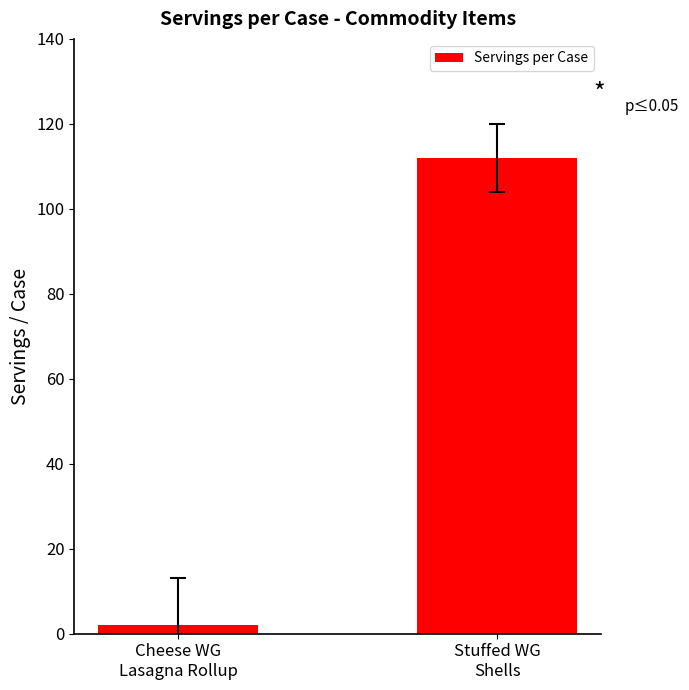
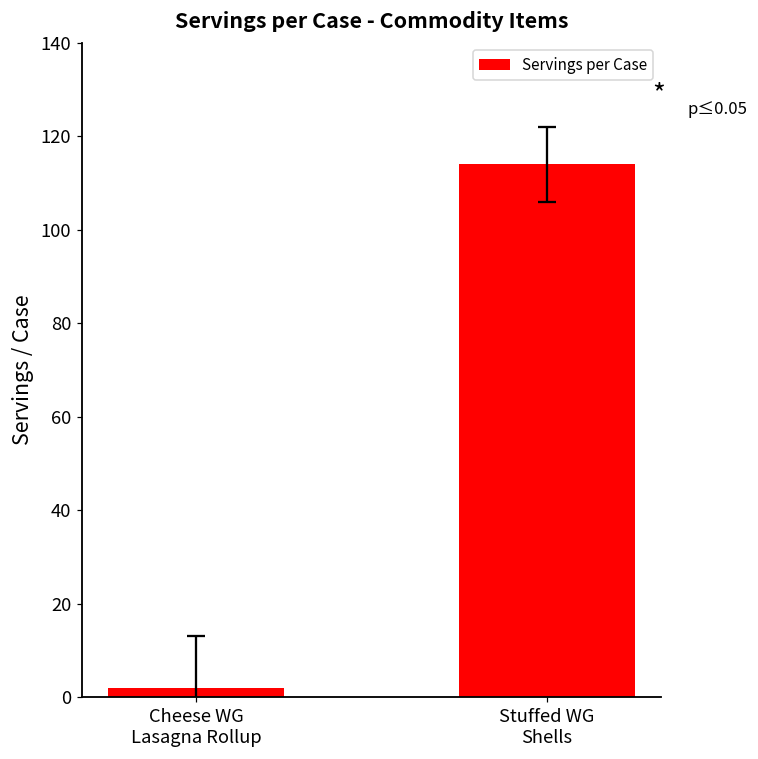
  {
    "Servings per Case": {
      "Cheese WG Lasagna Rollup": 2,
-     "Stuffed WG Shells": 112
+     "Stuffed WG Shells": 114
    }
  }
